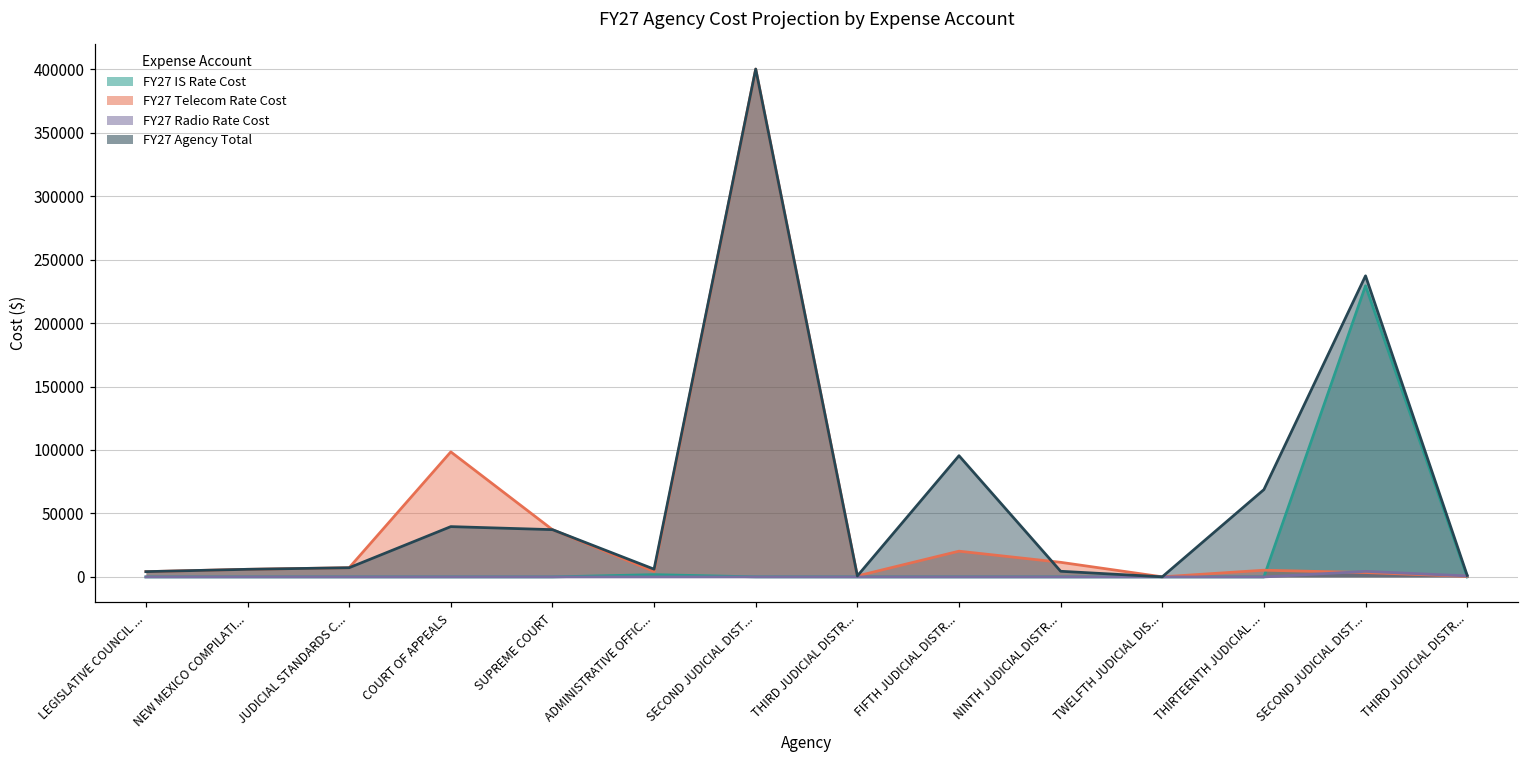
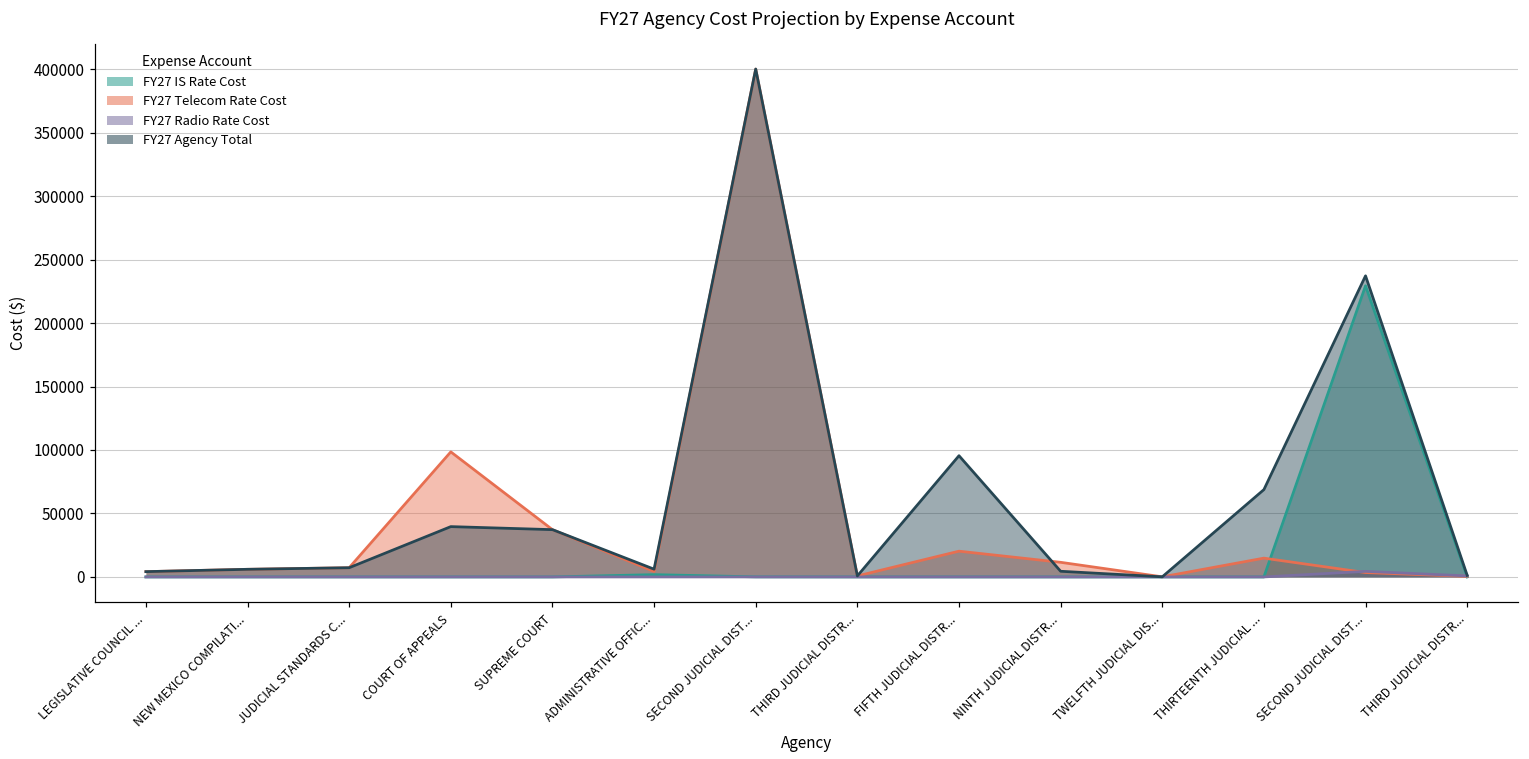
  {
    "FY27 Telecom Rate Cost": {
      "COURT OF APPEALS": 99000,
      "FIFTH JUDICIAL DISTR...": 20000,
      "NINTH JUDICIAL DISTR...": 12000,
-     "THIRTEENTH JUDICIAL ...": 5000
+     "THIRTEENTH JUDICIAL ...": 15000
    },
    "FY27 Agency Total": {
      "COURT OF APPEALS": 40000,
      "FIFTH JUDICIAL DISTR...": 95000,
      "NINTH JUDICIAL DISTR...": 4000,
      "THIRTEENTH JUDICIAL ...": 69000
    }
  }
